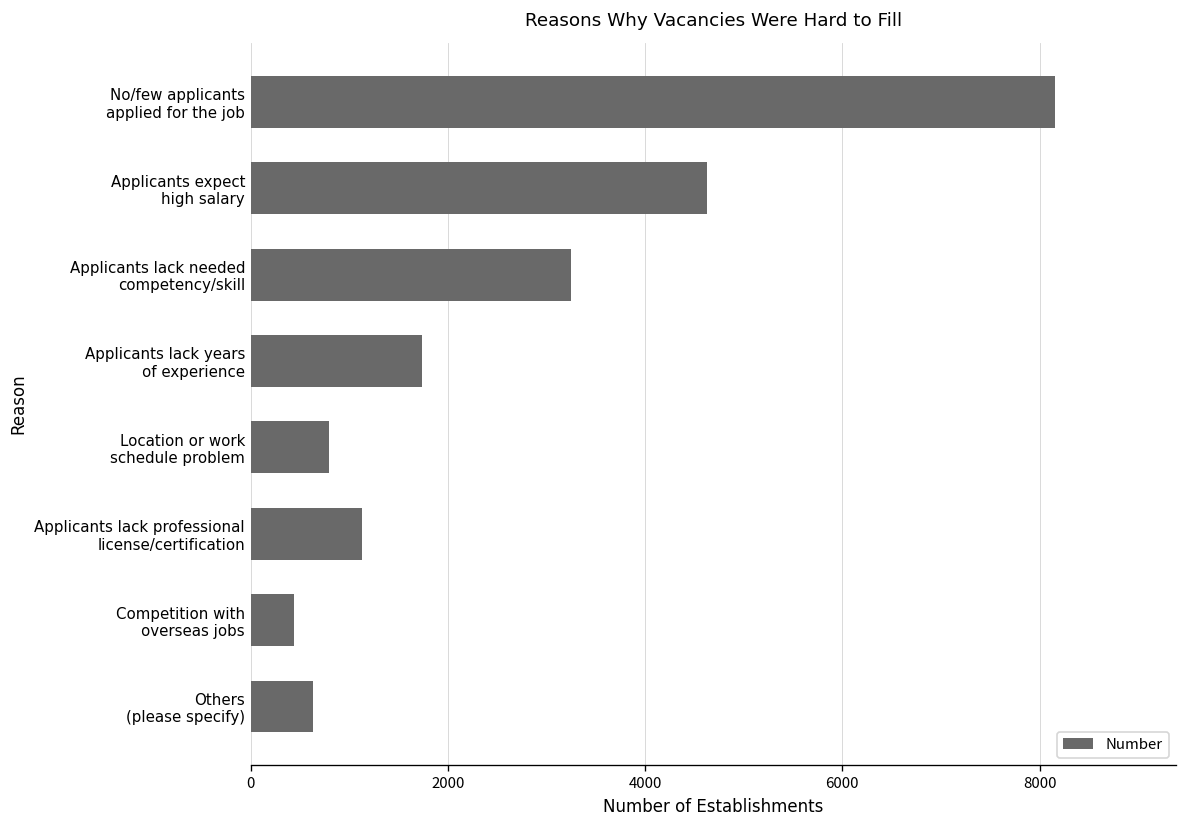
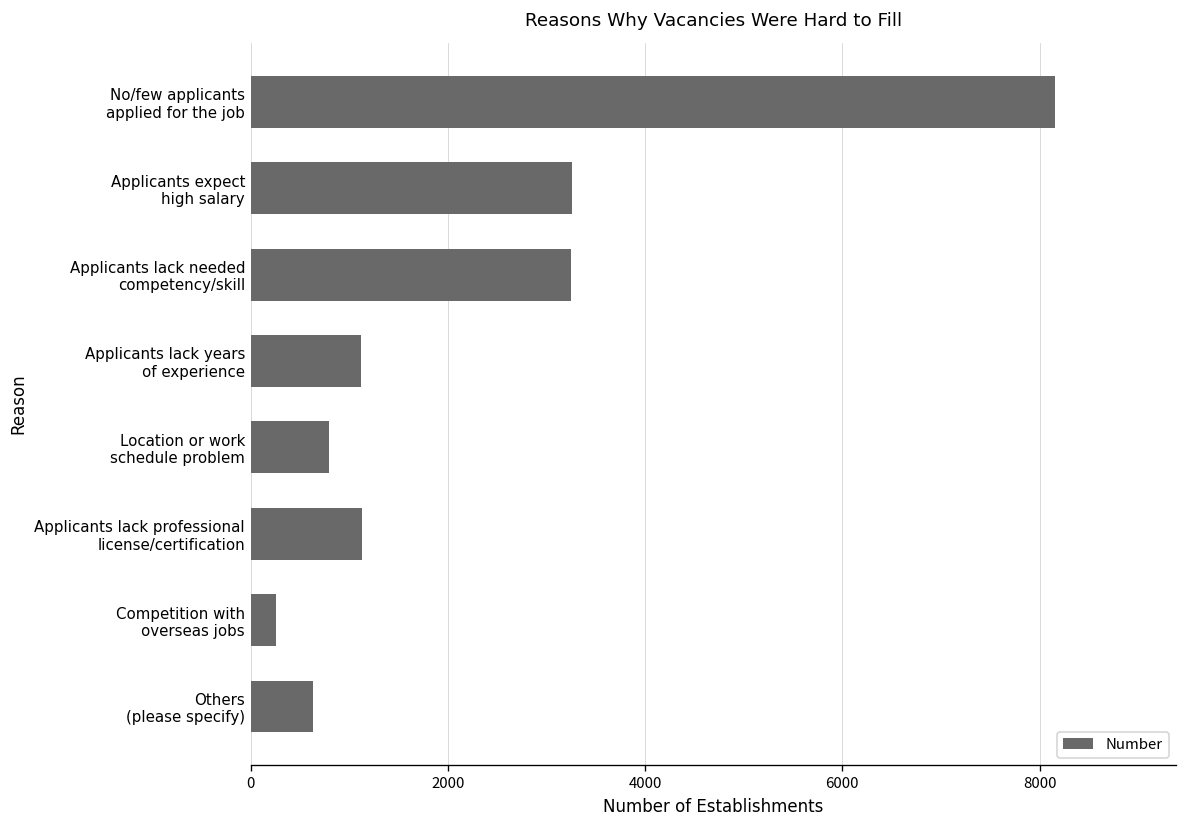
  {
    "No/few applicants applied for the job": 8200,
-   "Applicants expect high salary": 4600,
+   "Applicants expect high salary": 3300,
    "Applicants lack needed competency/skill": 3200,
-   "Applicants lack years of experience": 1700,
+   "Applicants lack years of experience": 1100,
    "Location or work schedule problem": 800,
    "Applicants lack professional license/certification": 1100,
-   "Competition with overseas jobs": 400,
+   "Competition with overseas jobs": 300,
    "Others (please specify)": 600
  }
